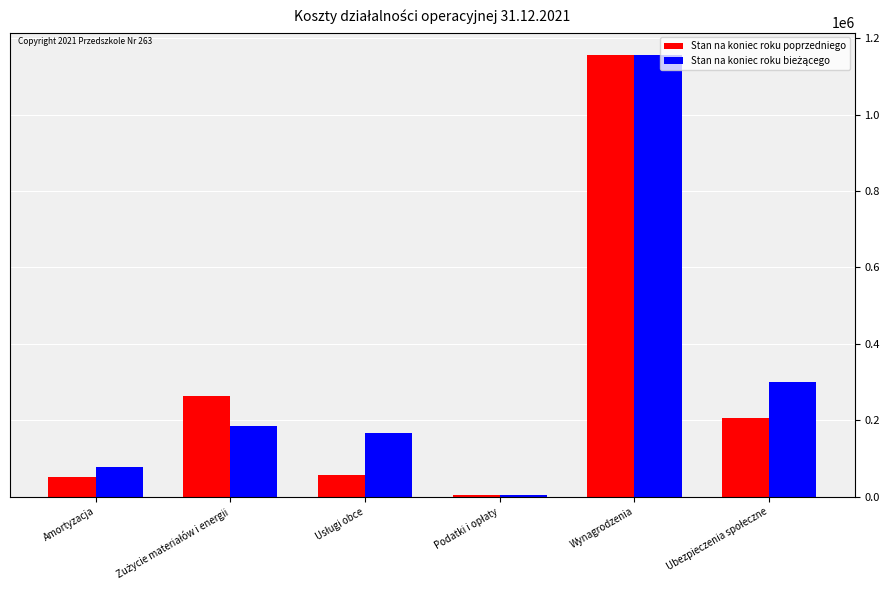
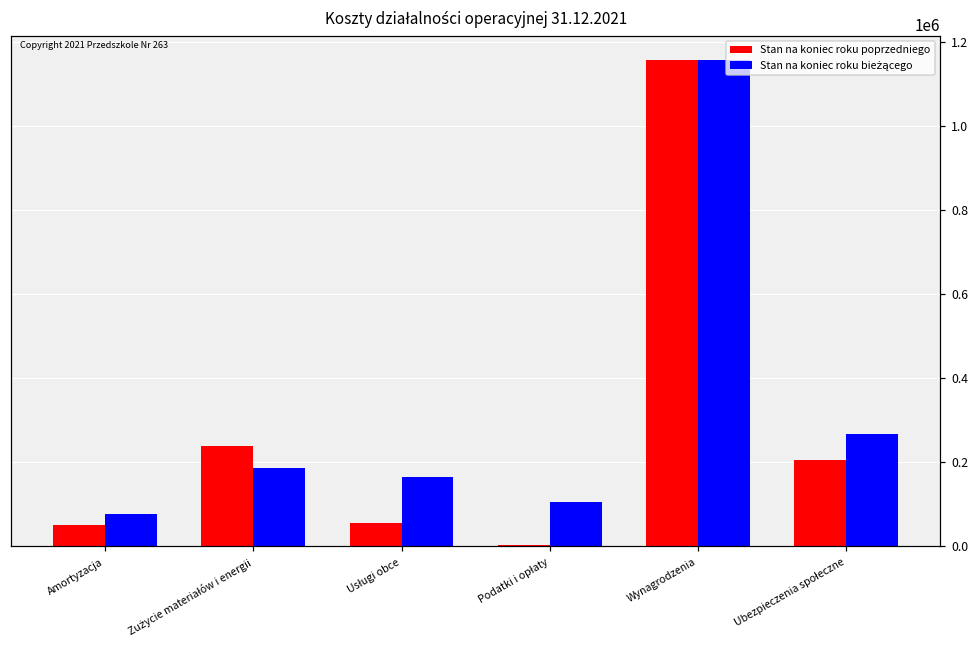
  {
    "Stan na koniec roku poprzedniego": {
      "Amortyzacja": 50000,
-     "Zużycie materiałów i energii": 260000,
+     "Zużycie materiałów i energii": 240000,
      "Usługi obce": 60000,
      "Wynagrodzenia": 1160000,
      "Ubezpieczenia społeczne": 210000
    },
    "Stan na koniec roku bieżącego": {
      "Amortyzacja": 80000,
      "Zużycie materiałów i energii": 190000,
      "Usługi obce": 170000,
-     "Podatki i opłaty": 0,
+     "Podatki i opłaty": 110000,
      "Wynagrodzenia": 1160000,
-     "Ubezpieczenia społeczne": 300000
+     "Ubezpieczenia społeczne": 270000
    }
  }
